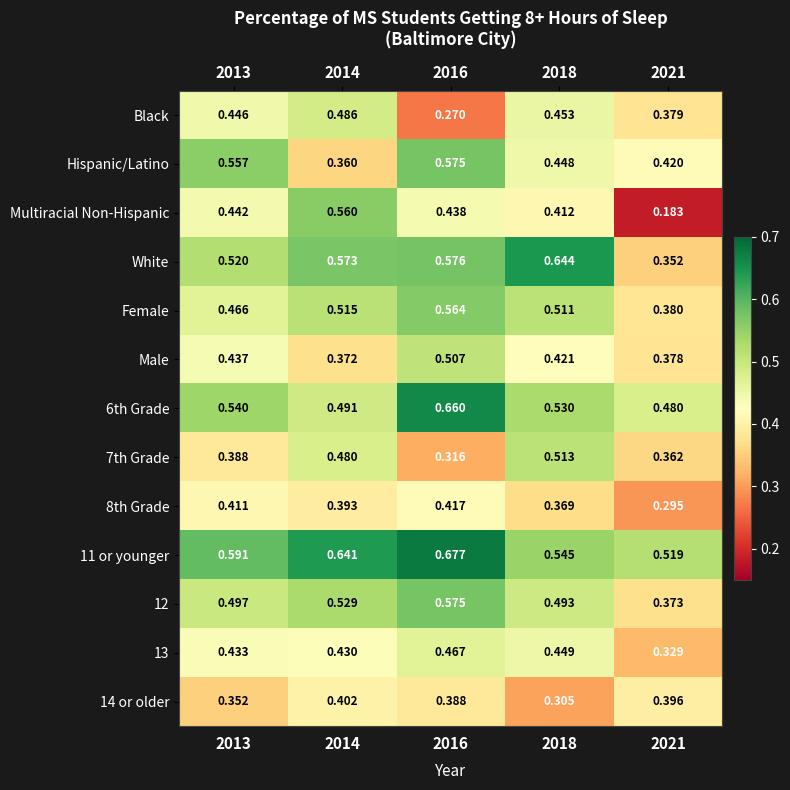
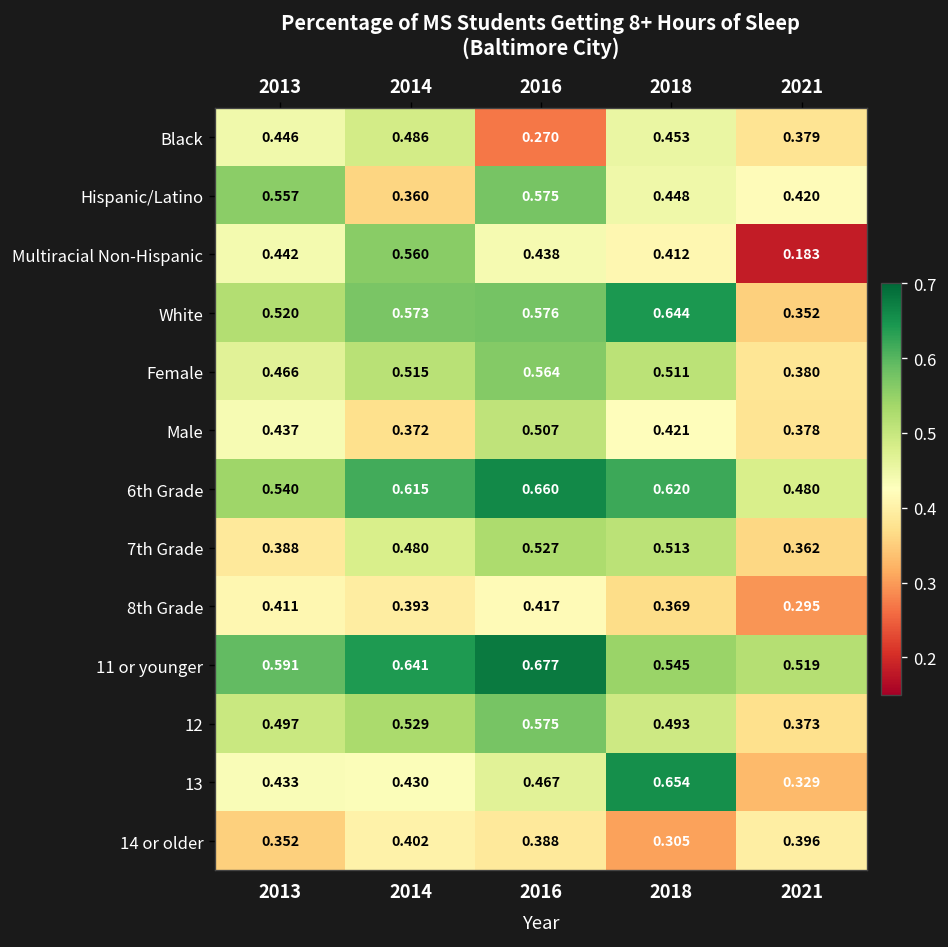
  {
    "Black": {
      "2013": 0.446,
      "2014": 0.486,
      "2016": 0.270,
      "2018": 0.453,
      "2021": 0.379
    },
    "Hispanic/Latino": {
      "2013": 0.557,
      "2014": 0.360,
      "2016": 0.575,
      "2018": 0.448,
      "2021": 0.420
    },
    "Multiracial Non-Hispanic": {
      "2013": 0.442,
      "2014": 0.560,
      "2016": 0.438,
      "2018": 0.412,
      "2021": 0.183
    },
    "White": {
      "2013": 0.520,
      "2014": 0.573,
      "2016": 0.576,
      "2018": 0.644,
      "2021": 0.352
    },
    "Female": {
      "2013": 0.466,
      "2014": 0.515,
      "2016": 0.564,
      "2018": 0.511,
      "2021": 0.380
    },
    "Male": {
      "2013": 0.437,
      "2014": 0.372,
      "2016": 0.507,
      "2018": 0.421,
      "2021": 0.378
    },
    "6th Grade": {
      "2013": 0.540,
-     "2014": 0.491,
+     "2014": 0.615,
      "2016": 0.660,
-     "2018": 0.530,
+     "2018": 0.620,
      "2021": 0.480
    },
    "7th Grade": {
      "2013": 0.388,
      "2014": 0.480,
-     "2016": 0.316,
+     "2016": 0.527,
      "2018": 0.513,
      "2021": 0.362
    },
    "8th Grade": {
      "2013": 0.411,
      "2014": 0.393,
      "2016": 0.417,
      "2018": 0.369,
      "2021": 0.295
    },
    "11 or younger": {
      "2013": 0.591,
      "2014": 0.641,
      "2016": 0.677,
      "2018": 0.545,
      "2021": 0.519
    },
    "12": {
      "2013": 0.497,
      "2014": 0.529,
      "2016": 0.575,
      "2018": 0.493,
      "2021": 0.373
    },
    "13": {
      "2013": 0.433,
      "2014": 0.430,
      "2016": 0.467,
-     "2018": 0.449,
+     "2018": 0.654,
      "2021": 0.329
    },
    "14 or older": {
      "2013": 0.352,
      "2014": 0.402,
      "2016": 0.388,
      "2018": 0.305,
      "2021": 0.396
    }
  }
